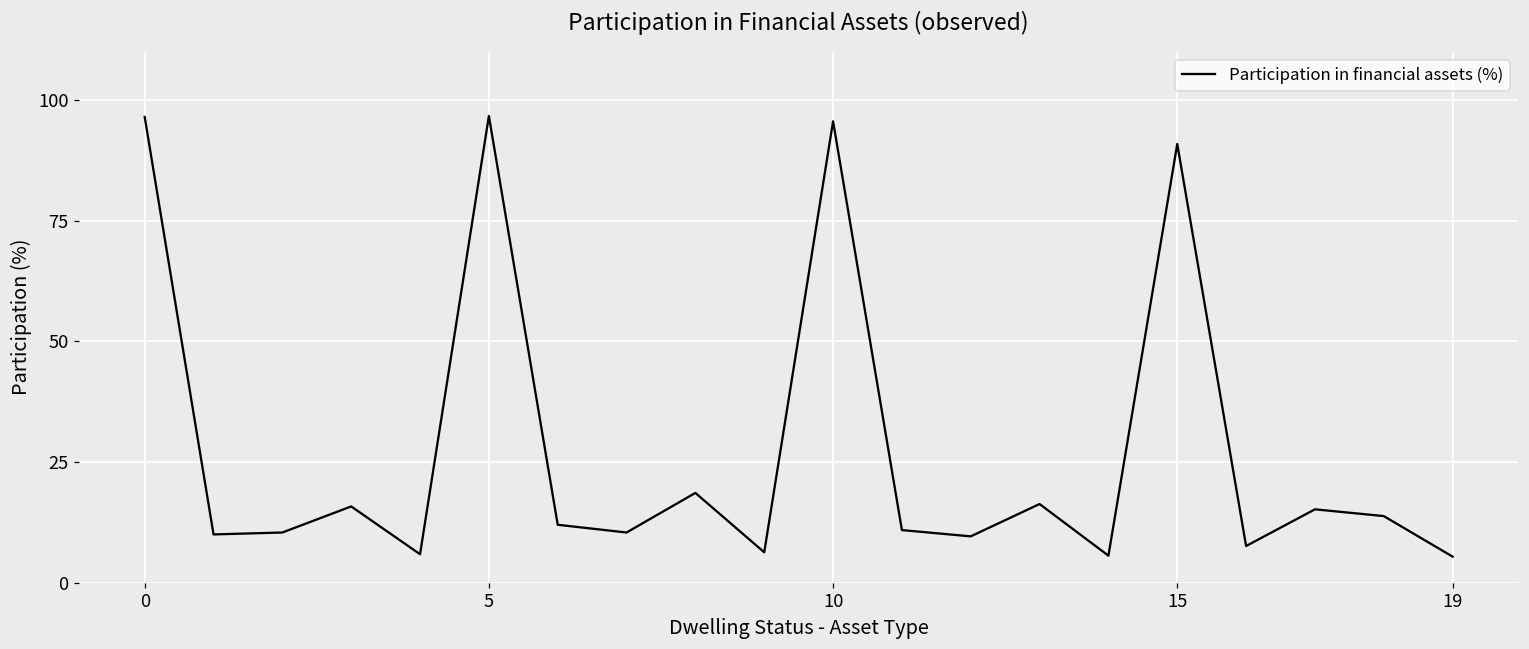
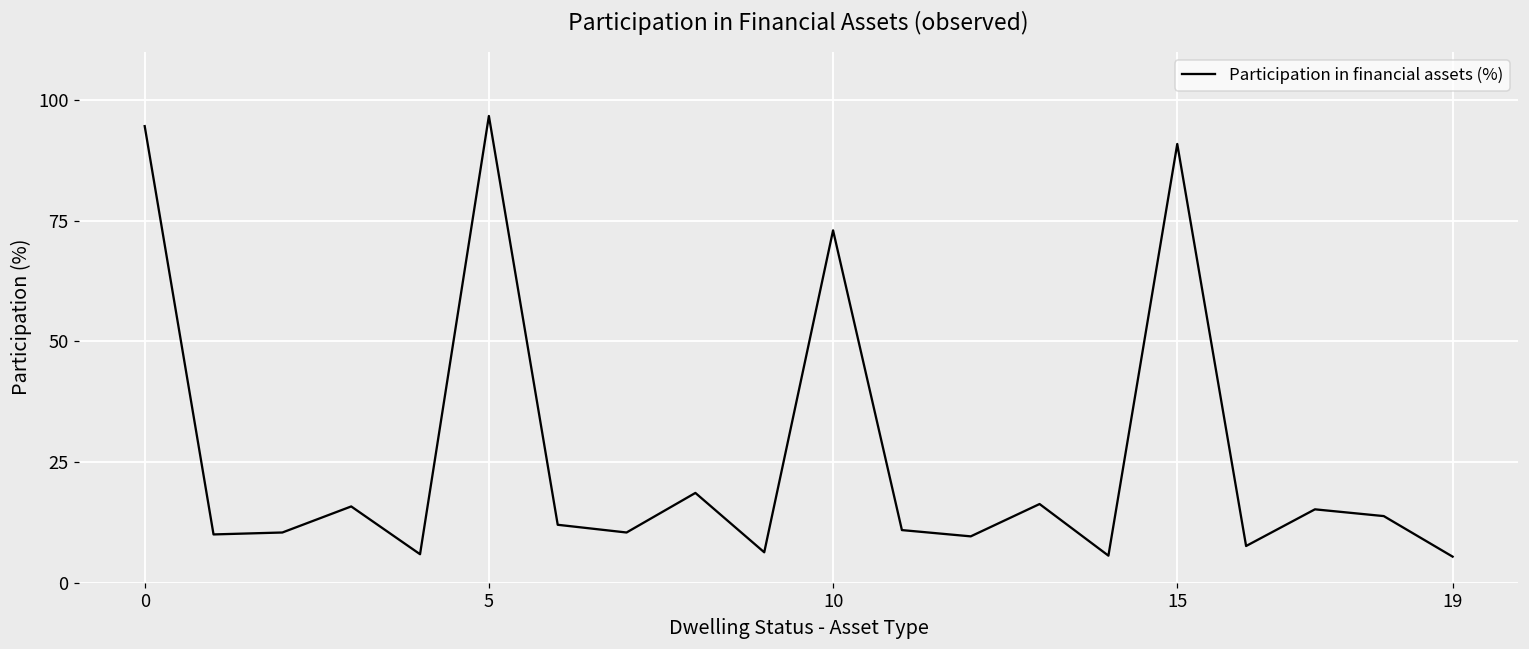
  {
-   "0": 97,
+   "0": 95,
    "5": 97,
-   "10": 96,
+   "10": 73,
    "15": 91,
    "19": 5
  }
